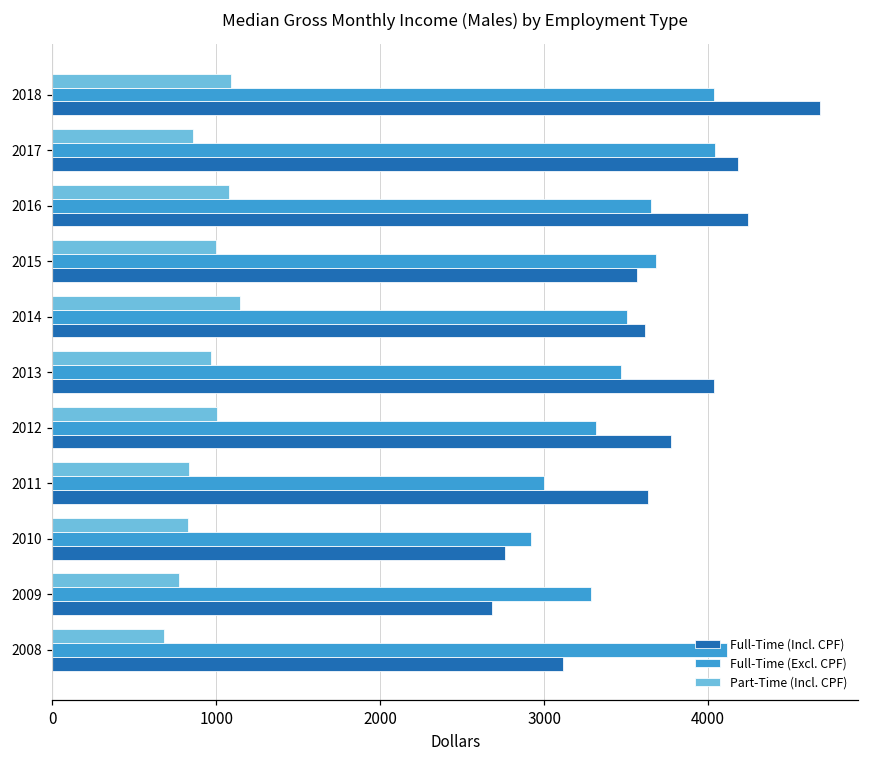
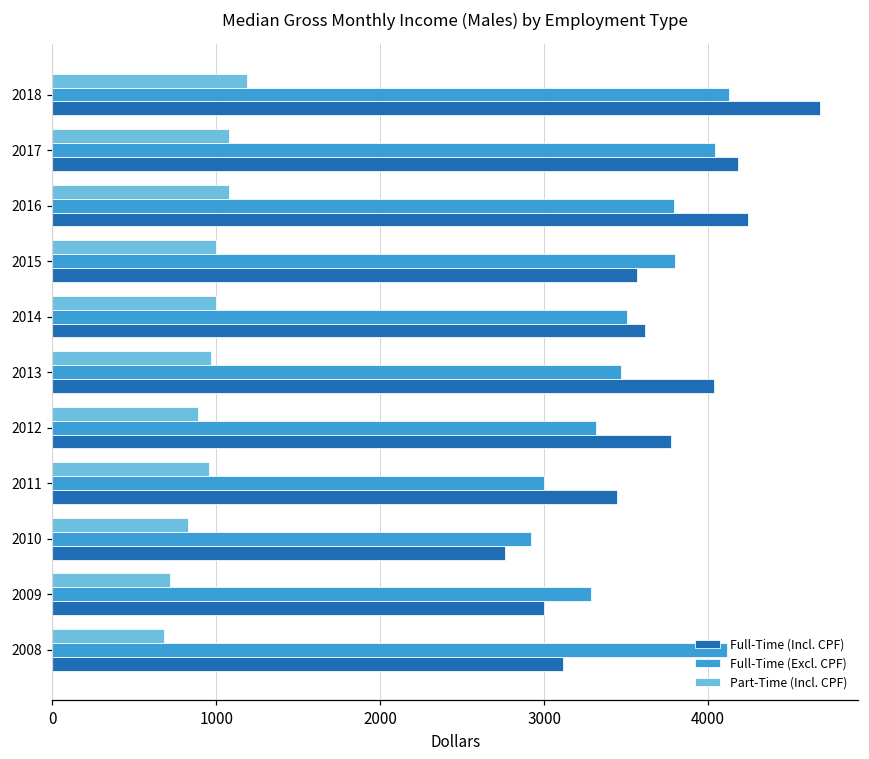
  {
    "Full-Time (Incl. CPF)": {
      "2018": 4680,
      "2017": 4180,
      "2016": 4240,
      "2015": 3570,
      "2014": 3610,
      "2013": 4030,
      "2012": 3780,
-     "2011": 3630,
+     "2011": 3440,
      "2010": 2760,
-     "2009": 2680,
+     "2009": 3000,
      "2008": 3110
    },
    "Full-Time (Excl. CPF)": {
-     "2018": 4030,
+     "2018": 4130,
      "2017": 4040,
-     "2016": 3650,
-     "2015": 3680,
+     "2016": 3790,
+     "2015": 3800,
      "2014": 3500,
      "2013": 3470,
      "2012": 3320,
      "2011": 3000,
      "2010": 2920,
      "2009": 3290,
      "2008": 4120
    },
    "Part-Time (Incl. CPF)": {
-     "2018": 1090,
-     "2017": 860,
+     "2018": 1190,
+     "2017": 1080,
      "2016": 1080,
      "2015": 1000,
-     "2014": 1140,
+     "2014": 1000,
      "2013": 970,
-     "2012": 1000,
-     "2011": 830,
+     "2012": 890,
+     "2011": 950,
      "2010": 830,
-     "2009": 770,
+     "2009": 720,
      "2008": 680
    }
  }
